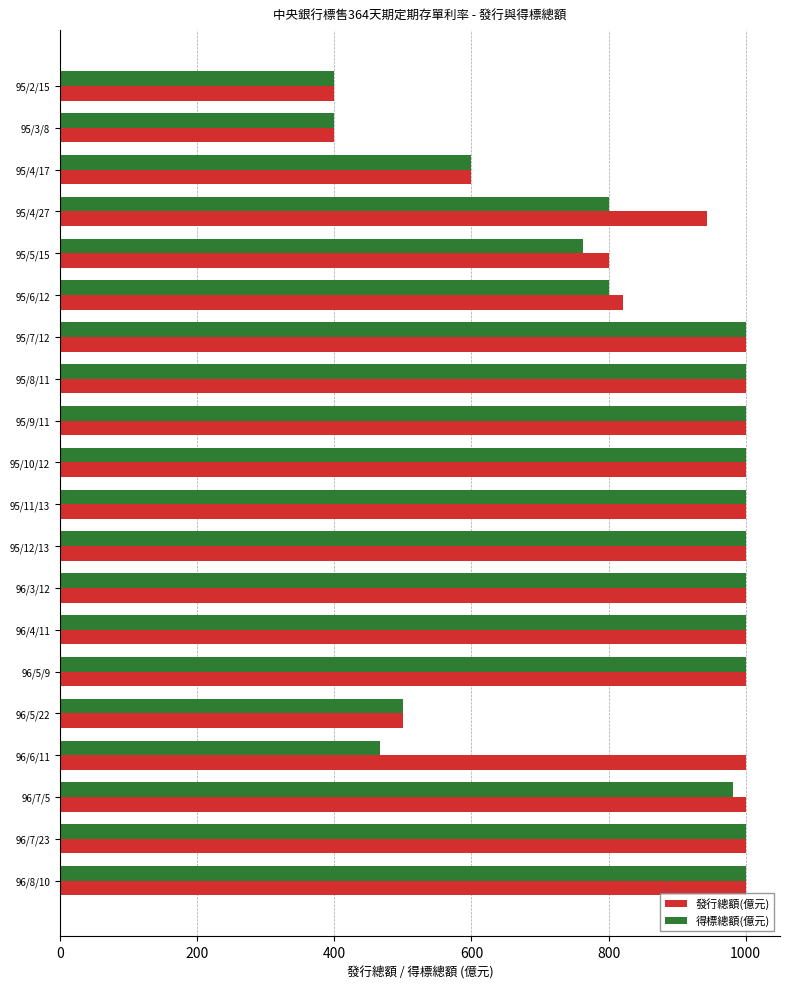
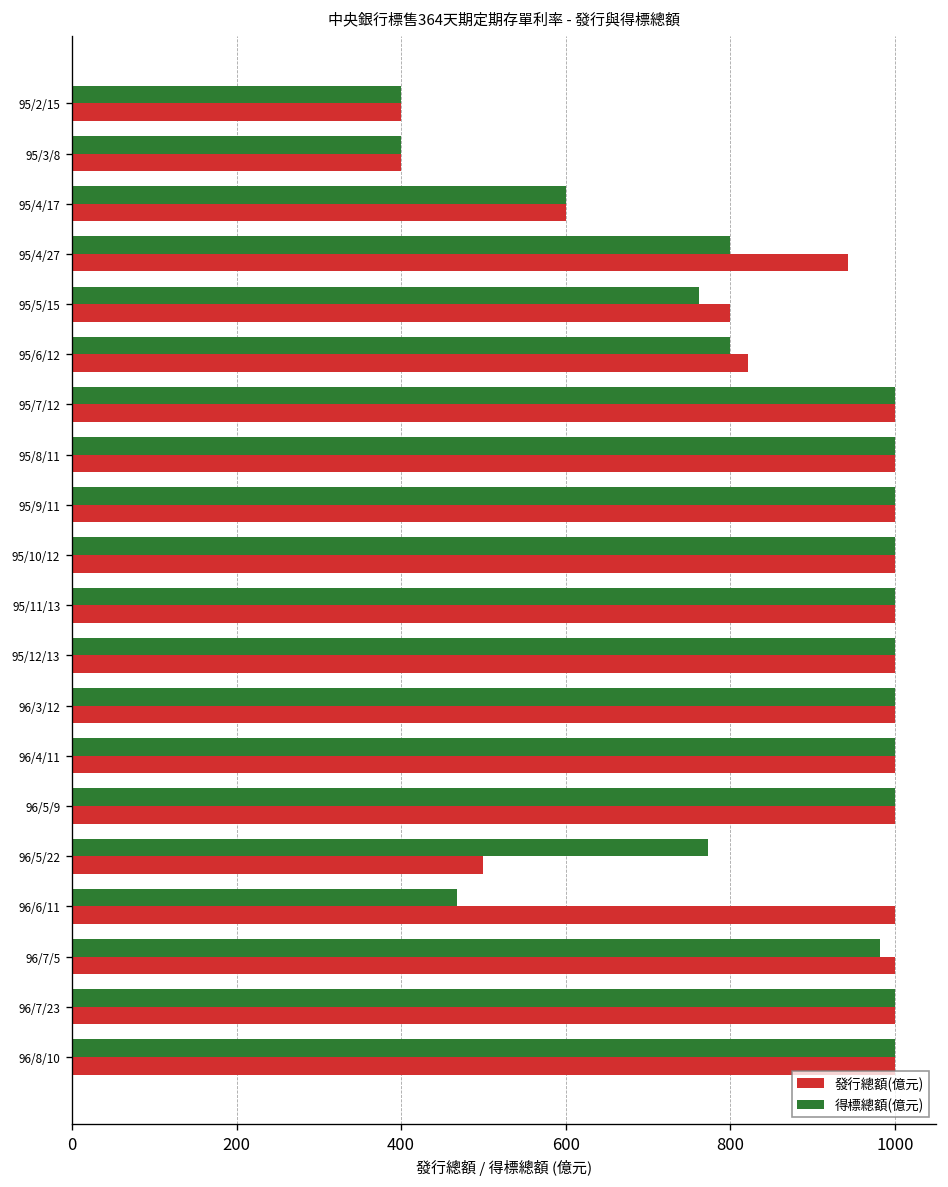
  {
    "發行總額(億元)": {
      "95/2/15": 400,
      "95/3/8": 400,
      "95/4/17": 600,
      "95/4/27": 940,
      "95/5/15": 800,
      "95/6/12": 820,
      "95/7/12": 1000,
      "95/8/11": 1000,
      "95/9/11": 1000,
      "95/10/12": 1000,
      "95/11/13": 1000,
      "95/12/13": 1000,
      "96/3/12": 1000,
      "96/4/11": 1000,
      "96/5/9": 1000,
      "96/5/22": 500,
      "96/6/11": 1000,
      "96/7/5": 1000,
      "96/7/23": 1000,
      "96/8/10": 1000
    },
    "得標總額(億元)": {
      "95/2/15": 400,
      "95/3/8": 400,
      "95/4/17": 600,
      "95/4/27": 800,
      "95/5/15": 760,
      "95/6/12": 800,
      "95/7/12": 1000,
      "95/8/11": 1000,
      "95/9/11": 1000,
      "95/10/12": 1000,
      "95/11/13": 1000,
      "95/12/13": 1000,
      "96/3/12": 1000,
      "96/4/11": 1000,
      "96/5/9": 1000,
-     "96/5/22": 500,
+     "96/5/22": 770,
      "96/6/11": 470,
      "96/7/5": 980,
      "96/7/23": 1000,
      "96/8/10": 1000
    }
  }
